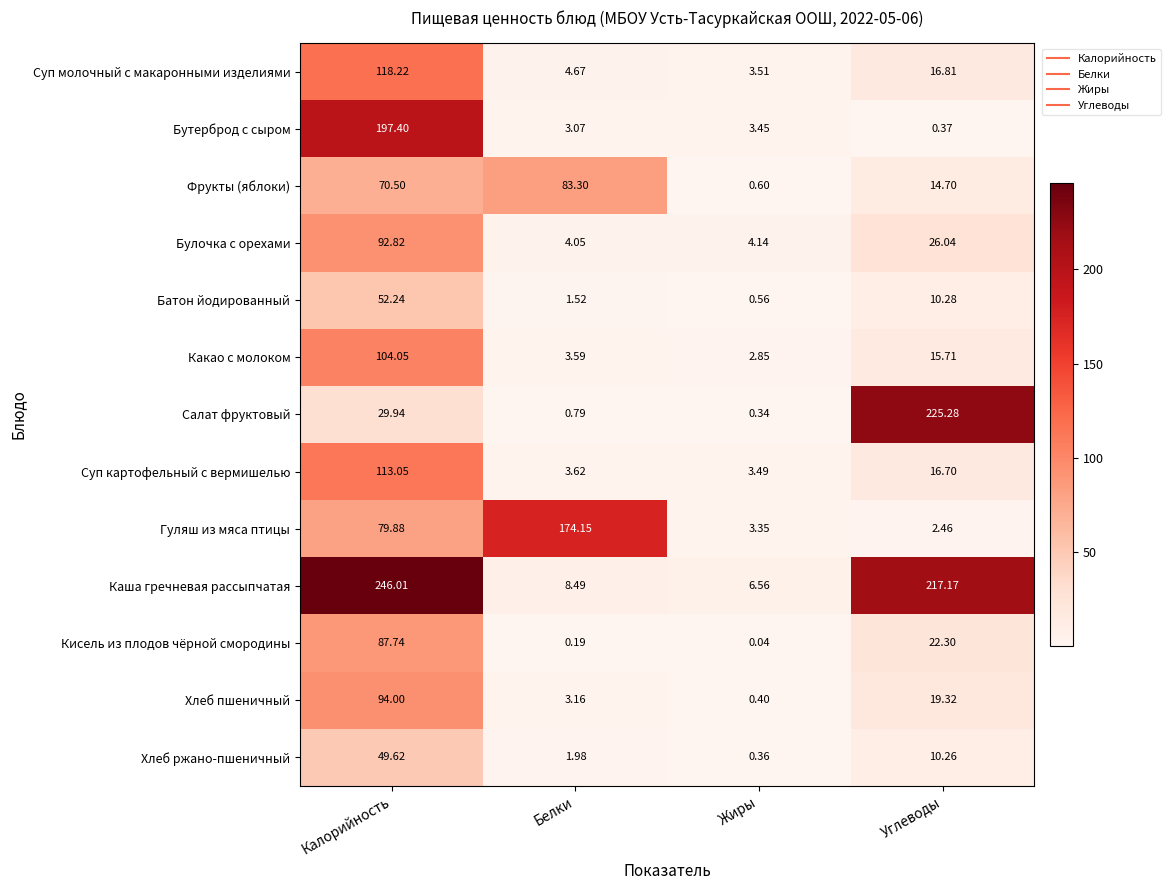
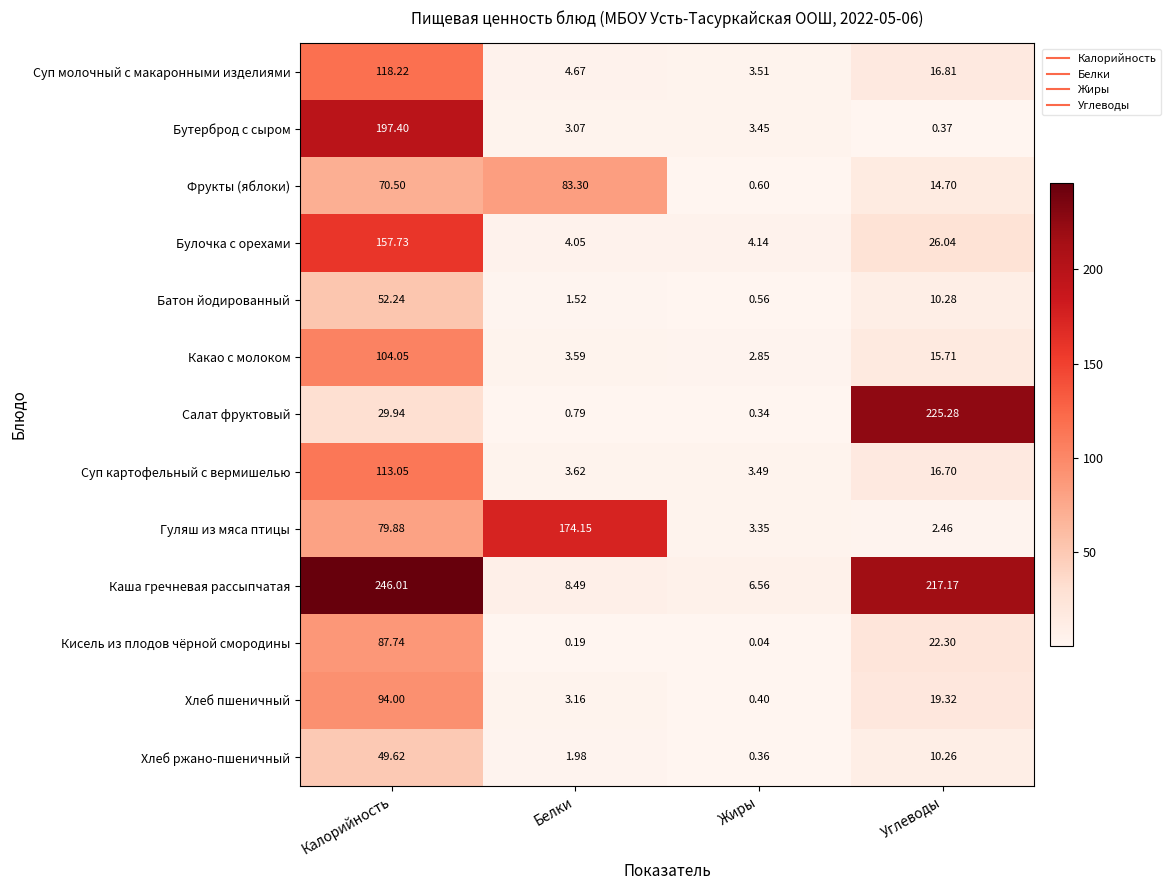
  {
    "Суп молочный с макаронными изделиями": {
      "Калорийность": 118.22,
      "Белки": 4.67,
      "Жиры": 3.51,
      "Углеводы": 16.81
    },
    "Бутерброд с сыром": {
      "Калорийность": 197.40,
      "Белки": 3.07,
      "Жиры": 3.45,
      "Углеводы": 0.37
    },
    "Фрукты (яблоки)": {
      "Калорийность": 70.50,
      "Белки": 83.30,
      "Жиры": 0.60,
      "Углеводы": 14.70
    },
    "Булочка с орехами": {
-     "Калорийность": 92.82,
+     "Калорийность": 157.73,
      "Белки": 4.05,
      "Жиры": 4.14,
      "Углеводы": 26.04
    },
    "Батон йодированный": {
      "Калорийность": 52.24,
      "Белки": 1.52,
      "Жиры": 0.56,
      "Углеводы": 10.28
    },
    "Какао с молоком": {
      "Калорийность": 104.05,
      "Белки": 3.59,
      "Жиры": 2.85,
      "Углеводы": 15.71
    },
    "Салат фруктовый": {
      "Калорийность": 29.94,
      "Белки": 0.79,
      "Жиры": 0.34,
      "Углеводы": 225.28
    },
    "Суп картофельный с вермишелью": {
      "Калорийность": 113.05,
      "Белки": 3.62,
      "Жиры": 3.49,
      "Углеводы": 16.70
    },
    "Гуляш из мяса птицы": {
      "Калорийность": 79.88,
      "Белки": 174.15,
      "Жиры": 3.35,
      "Углеводы": 2.46
    },
    "Каша гречневая рассыпчатая": {
      "Калорийность": 246.01,
      "Белки": 8.49,
      "Жиры": 6.56,
      "Углеводы": 217.17
    },
    "Кисель из плодов чёрной смородины": {
      "Калорийность": 87.74,
      "Белки": 0.19,
      "Жиры": 0.04,
      "Углеводы": 22.30
    },
    "Хлеб пшеничный": {
      "Калорийность": 94.00,
      "Белки": 3.16,
      "Жиры": 0.40,
      "Углеводы": 19.32
    },
    "Хлеб ржано-пшеничный": {
      "Калорийность": 49.62,
      "Белки": 1.98,
      "Жиры": 0.36,
      "Углеводы": 10.26
    }
  }
